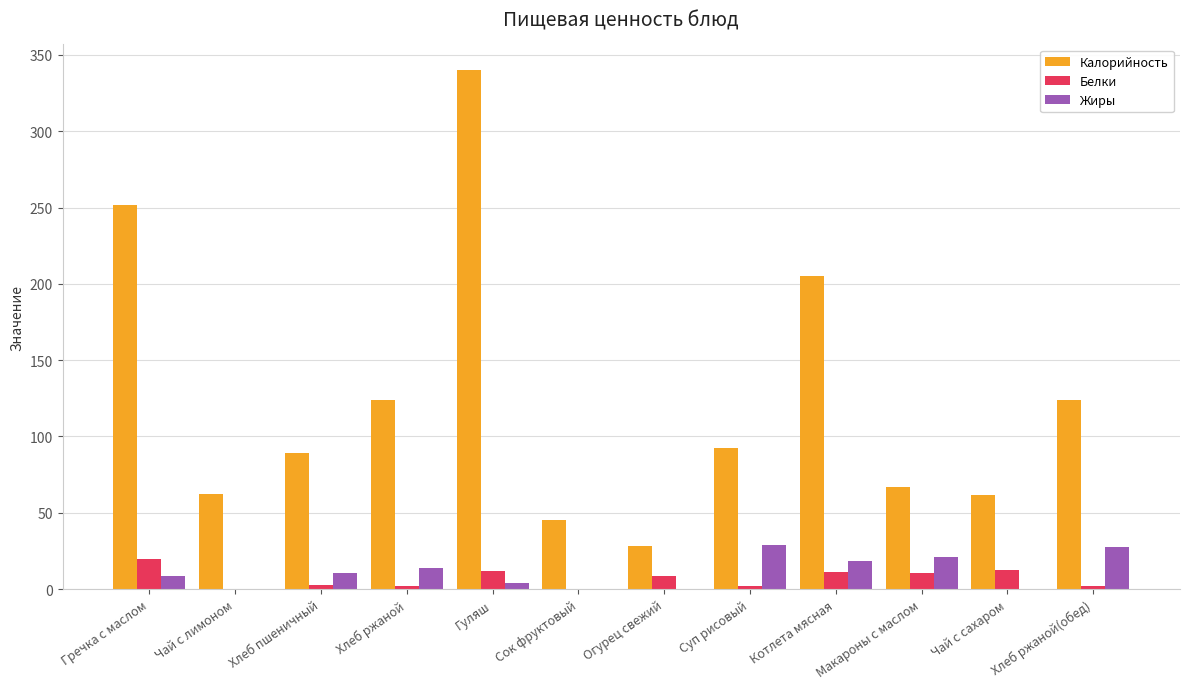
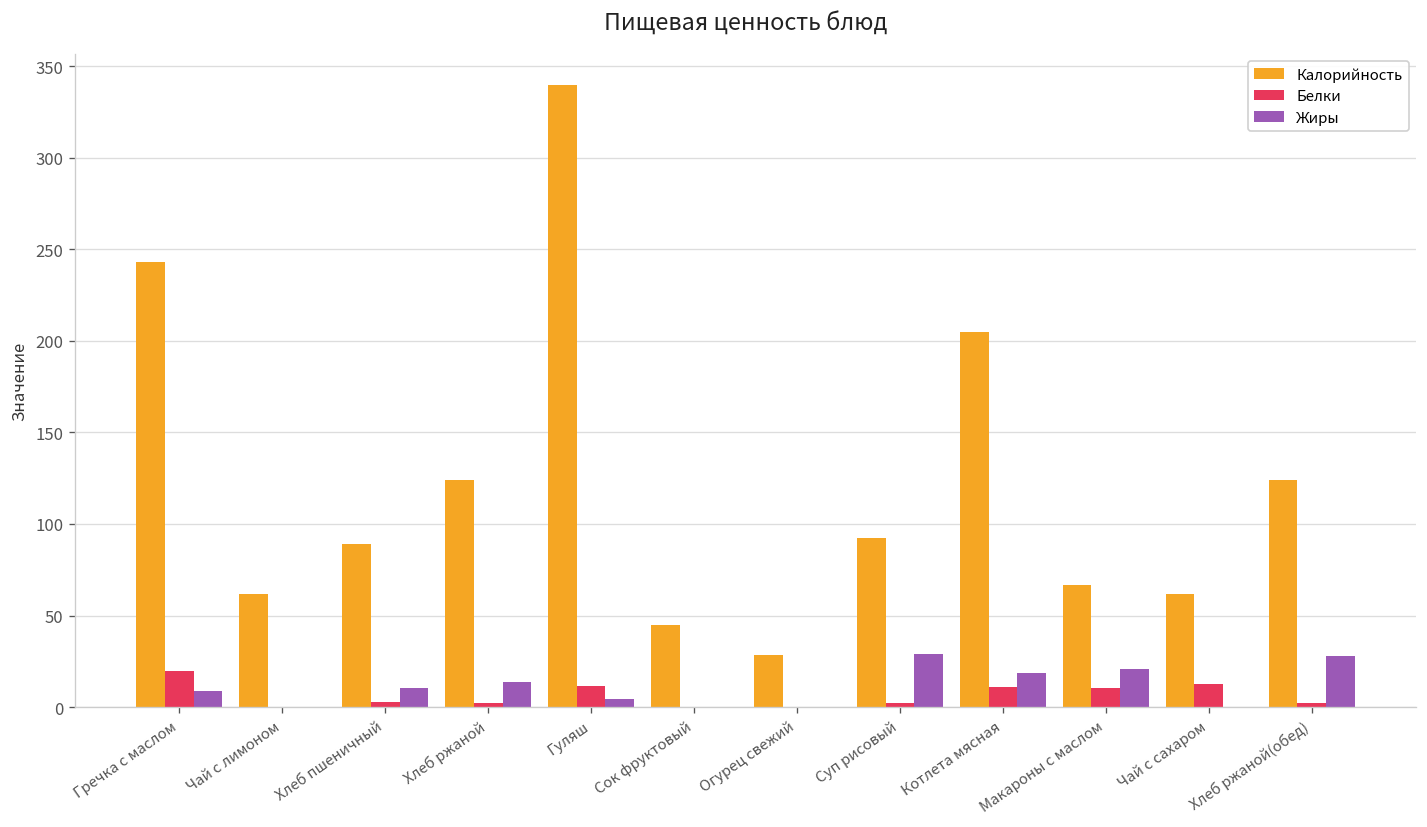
  {
    "Калорийность": {
-     "Гречка с маслом": 252,
+     "Гречка с маслом": 243,
      "Чай с лимоном": 62,
      "Хлеб пшеничный": 89,
      "Хлеб ржаной": 124,
      "Гуляш": 340,
      "Сок фруктовый": 45,
      "Огурец свежий": 28,
      "Суп рисовый": 93,
      "Котлета мясная": 205,
      "Макароны с маслом": 67,
      "Чай с сахаром": 62,
      "Хлеб ржаной(обед)": 124
    },
    "Белки": {
      "Гречка с маслом": 20,
      "Хлеб пшеничный": 3,
      "Хлеб ржаной": 2,
      "Гуляш": 12,
      "Сок фруктовый": 0,
-     "Огурец свежий": 8,
+     "Огурец свежий": 0,
      "Суп рисовый": 2,
      "Котлета мясная": 11,
      "Макароны с маслом": 11,
      "Чай с сахаром": 13,
      "Хлеб ржаной(обед)": 2
    },
    "Жиры": {
      "Гречка с маслом": 9,
      "Хлеб пшеничный": 11,
      "Хлеб ржаной": 14,
      "Гуляш": 4,
      "Сок фруктовый": 0,
      "Суп рисовый": 29,
      "Котлета мясная": 19,
      "Макароны с маслом": 21,
      "Чай с сахаром": 0,
      "Хлеб ржаной(обед)": 28
    }
  }
